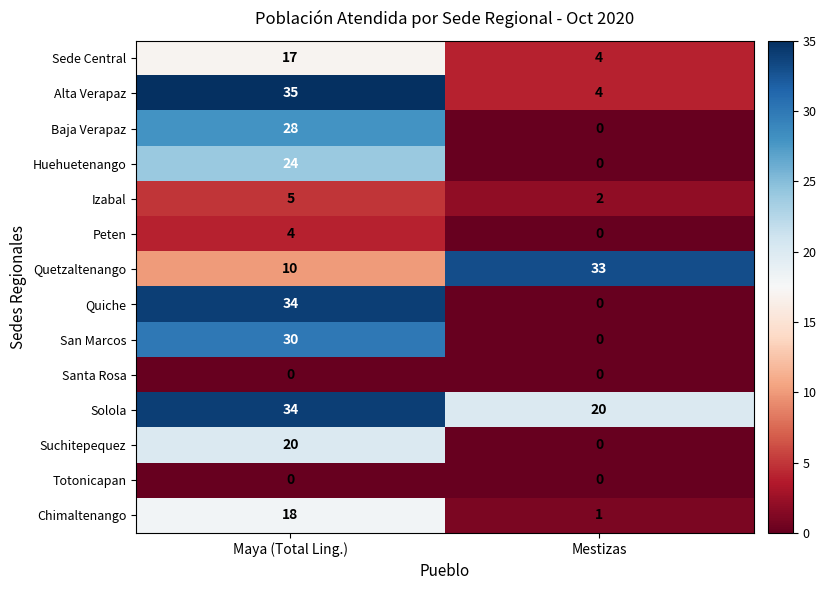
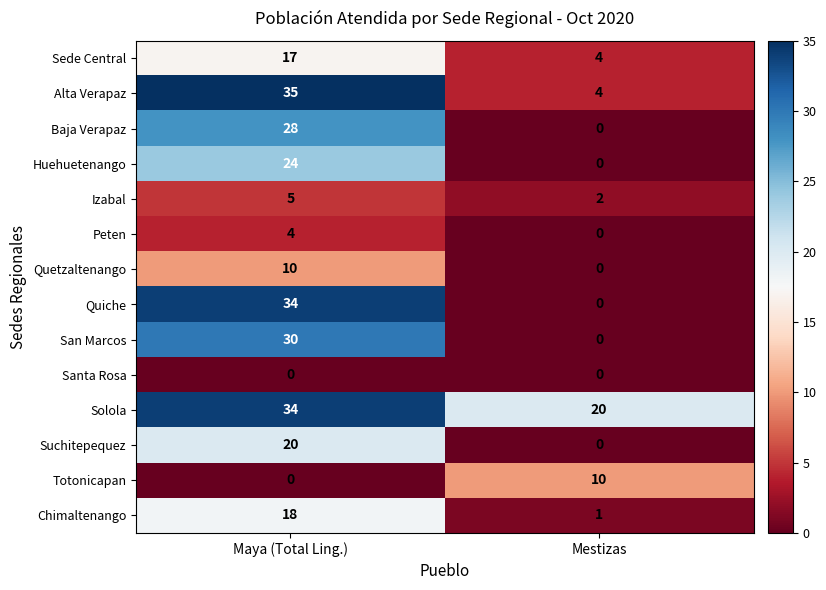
  {
    "Sede Central": {
      "Maya (Total Ling.)": 17,
      "Mestizas": 4
    },
    "Alta Verapaz": {
      "Maya (Total Ling.)": 35,
      "Mestizas": 4
    },
    "Baja Verapaz": {
      "Maya (Total Ling.)": 28,
      "Mestizas": 0
    },
    "Huehuetenango": {
      "Maya (Total Ling.)": 24,
      "Mestizas": 0
    },
    "Izabal": {
      "Maya (Total Ling.)": 5,
      "Mestizas": 2
    },
    "Peten": {
      "Maya (Total Ling.)": 4,
      "Mestizas": 0
    },
    "Quetzaltenango": {
      "Maya (Total Ling.)": 10,
-     "Mestizas": 33
+     "Mestizas": 0
    },
    "Quiche": {
      "Maya (Total Ling.)": 34,
      "Mestizas": 0
    },
    "San Marcos": {
      "Maya (Total Ling.)": 30,
      "Mestizas": 0
    },
    "Santa Rosa": {
      "Maya (Total Ling.)": 0,
      "Mestizas": 0
    },
    "Solola": {
      "Maya (Total Ling.)": 34,
      "Mestizas": 20
    },
    "Suchitepequez": {
      "Maya (Total Ling.)": 20,
      "Mestizas": 0
    },
    "Totonicapan": {
      "Maya (Total Ling.)": 0,
-     "Mestizas": 0
+     "Mestizas": 10
    },
    "Chimaltenango": {
      "Maya (Total Ling.)": 18,
      "Mestizas": 1
    }
  }
